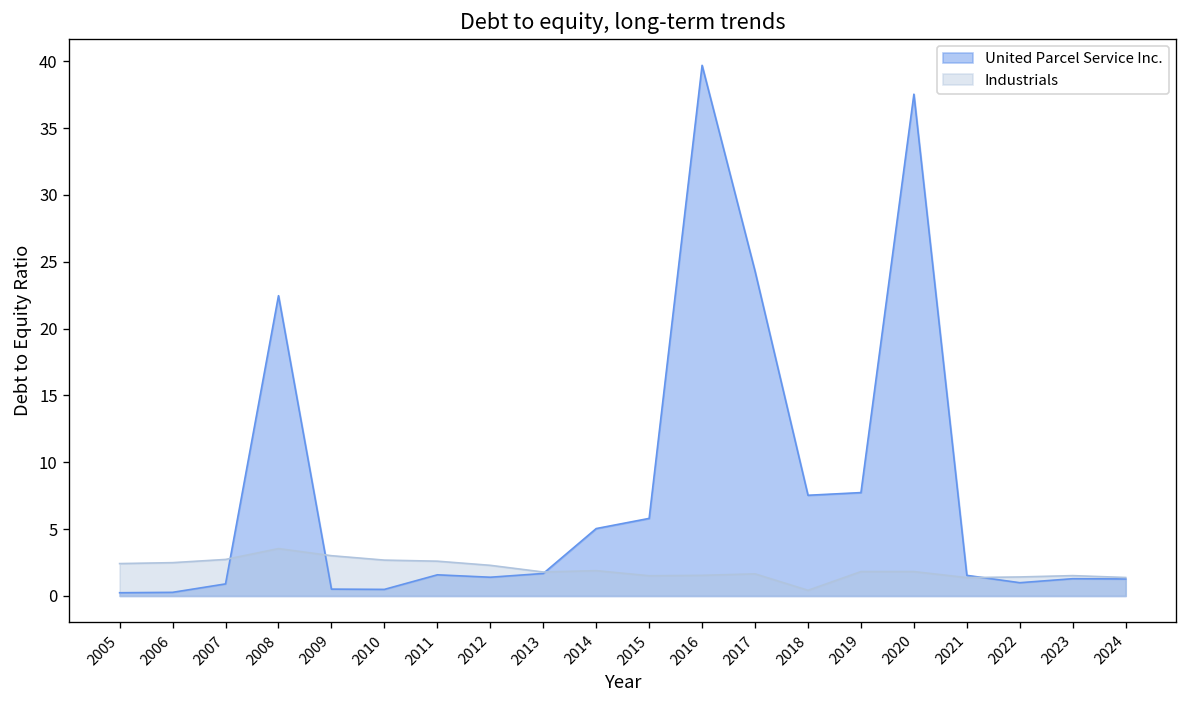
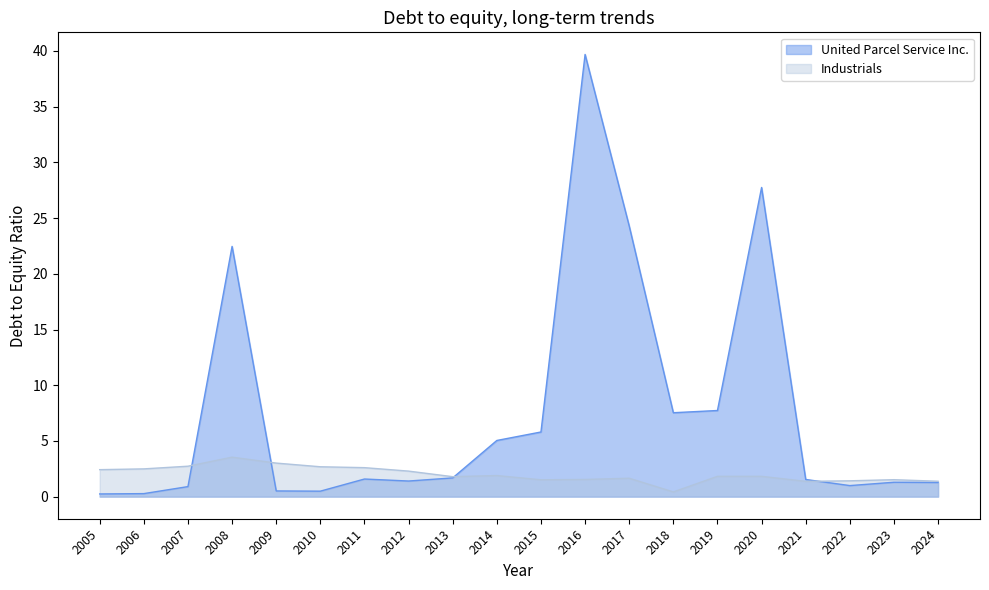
  {
    "United Parcel Service Inc.": {
      "2005": 0.2,
      "2006": 0.3,
      "2007": 0.9,
      "2008": 22.5,
      "2009": 0.5,
      "2010": 0.5,
      "2011": 1.6,
      "2012": 1.4,
      "2014": 5.0,
      "2015": 5.8,
      "2016": 39.7,
      "2017": 24.3,
      "2018": 7.5,
      "2019": 7.7,
-     "2020": 37.5,
+     "2020": 27.8,
      "2022": 1.0,
      "2023": 1.3
    },
    "Industrials": {
      "2005": 2.4,
      "2006": 2.5,
      "2007": 2.7,
      "2008": 3.5,
      "2009": 3.0,
      "2010": 2.7,
      "2011": 2.6,
      "2012": 2.3,
      "2014": 1.9,
      "2015": 1.5,
      "2016": 1.5,
      "2017": 1.7,
      "2018": 0.4,
      "2019": 1.8,
      "2020": 1.8,
      "2022": 1.4,
      "2023": 1.5
    }
  }
